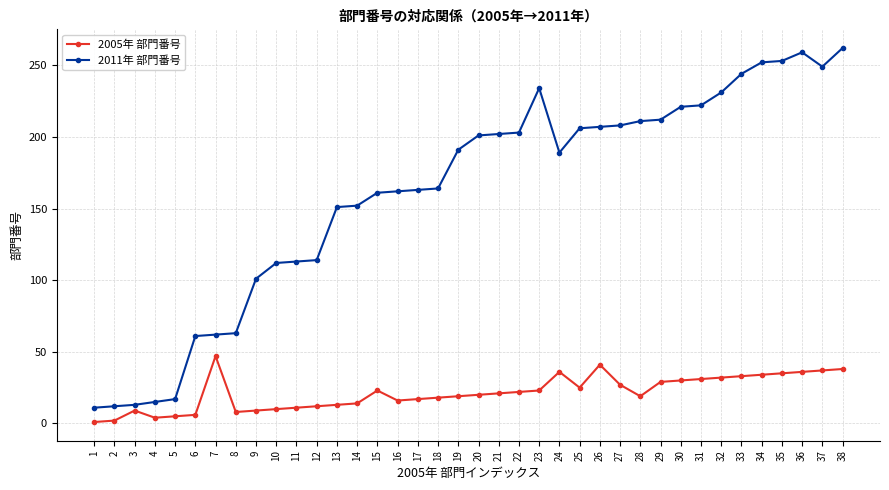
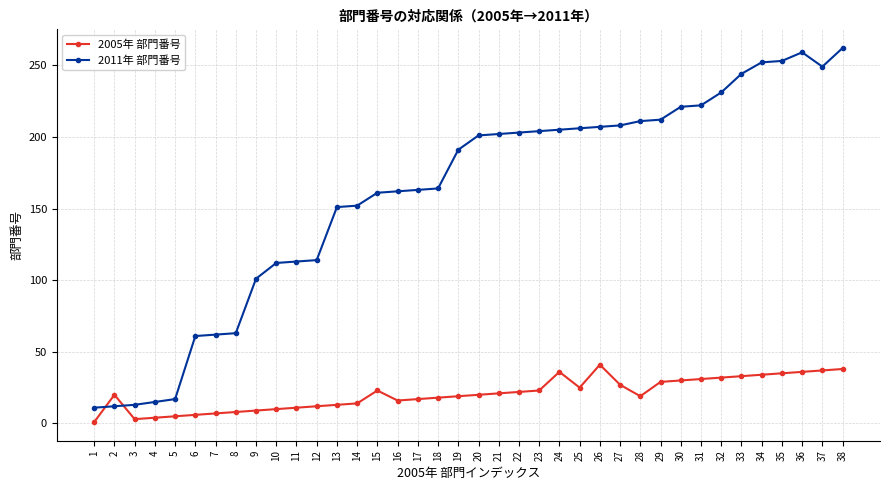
  {
    "2005年 部門番号": {
      "1": 1,
-     "2": 2,
-     "3": 9,
+     "2": 20,
+     "3": 3,
      "4": 4,
      "5": 5,
      "6": 6,
-     "7": 47,
+     "7": 7,
      "8": 8,
      "9": 9,
      "10": 10,
      "11": 11,
      "12": 12,
      "13": 13,
      "14": 14,
      "15": 23,
      "16": 16,
      "17": 17,
      "18": 18,
      "19": 19,
      "20": 20,
      "21": 21,
      "22": 22,
      "23": 23,
      "24": 36,
      "25": 25,
      "26": 41,
      "27": 27,
      "28": 19,
      "29": 29,
      "30": 30,
      "31": 31,
      "32": 32,
      "33": 33,
      "34": 34,
      "35": 35,
      "36": 36,
      "37": 37,
      "38": 38
    },
    "2011年 部門番号": {
      "1": 11,
      "2": 12,
      "3": 13,
      "4": 15,
      "5": 17,
      "6": 61,
      "7": 62,
      "8": 63,
      "9": 101,
      "10": 112,
      "11": 113,
      "12": 114,
      "13": 151,
      "14": 152,
      "15": 161,
      "16": 162,
      "17": 163,
      "18": 164,
      "19": 191,
      "20": 201,
      "21": 202,
      "22": 203,
-     "23": 234,
-     "24": 189,
+     "23": 204,
+     "24": 205,
      "25": 206,
      "26": 207,
      "27": 208,
      "28": 211,
      "29": 212,
      "30": 221,
      "31": 222,
      "32": 231,
      "33": 244,
      "34": 252,
      "35": 253,
      "36": 259,
      "37": 249,
      "38": 262
    }
  }
